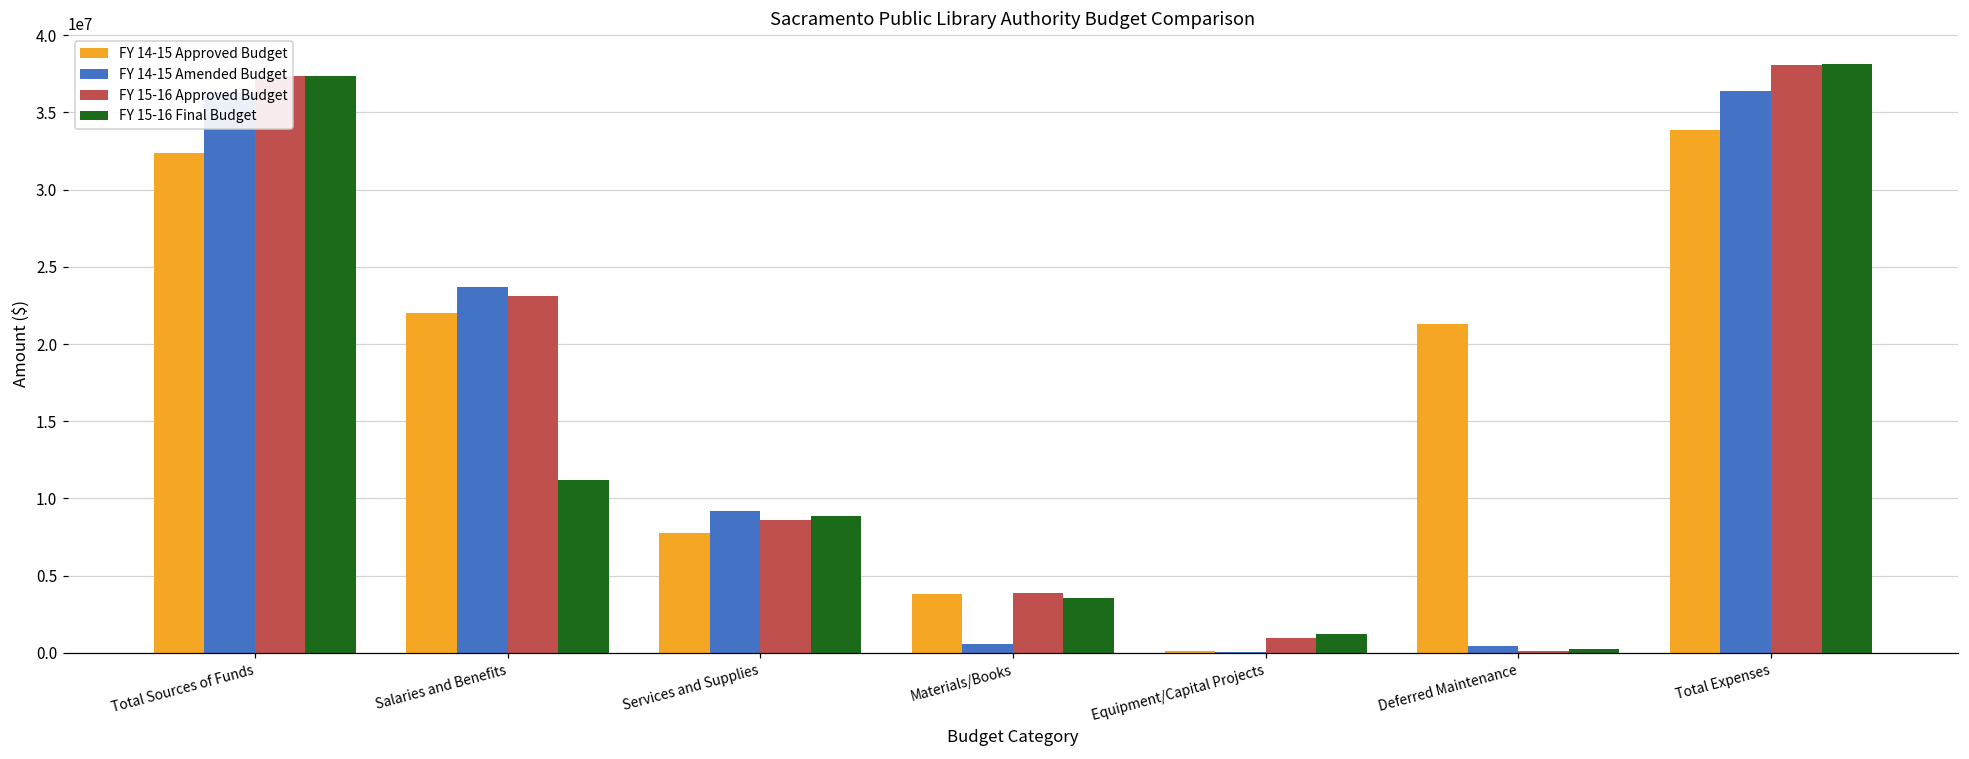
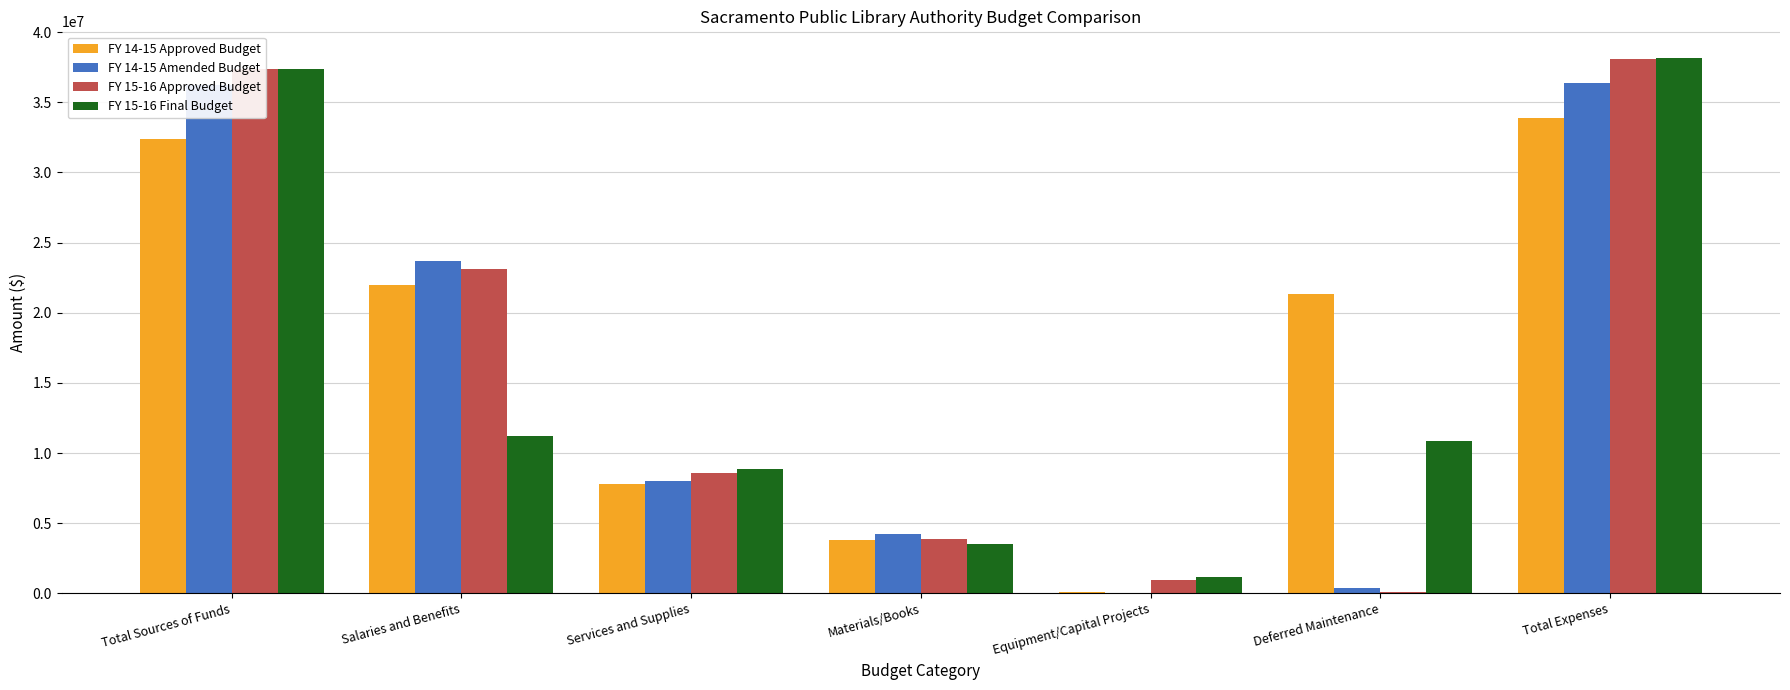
  {
    "FY 14-15 Approved Budget": {
      "Total Sources of Funds": 32400000,
      "Salaries and Benefits": 22000000,
      "Services and Supplies": 7800000,
      "Materials/Books": 3800000,
      "Deferred Maintenance": 21300000,
      "Total Expenses": 33900000
    },
    "FY 14-15 Amended Budget": {
      "Salaries and Benefits": 23700000,
-     "Services and Supplies": 9200000,
-     "Materials/Books": 600000,
+     "Services and Supplies": 8000000,
+     "Materials/Books": 4200000,
      "Deferred Maintenance": 400000,
      "Total Expenses": 36400000
    },
    "FY 15-16 Approved Budget": {
      "Salaries and Benefits": 23100000,
      "Services and Supplies": 8600000,
      "Materials/Books": 3900000,
      "Equipment/Capital Projects": 1000000,
      "Total Expenses": 38100000
    },
    "FY 15-16 Final Budget": {
      "Total Sources of Funds": 37300000,
      "Salaries and Benefits": 11200000,
      "Services and Supplies": 8900000,
      "Materials/Books": 3600000,
      "Equipment/Capital Projects": 1200000,
-     "Deferred Maintenance": 200000,
+     "Deferred Maintenance": 10800000,
      "Total Expenses": 38100000
    }
  }
